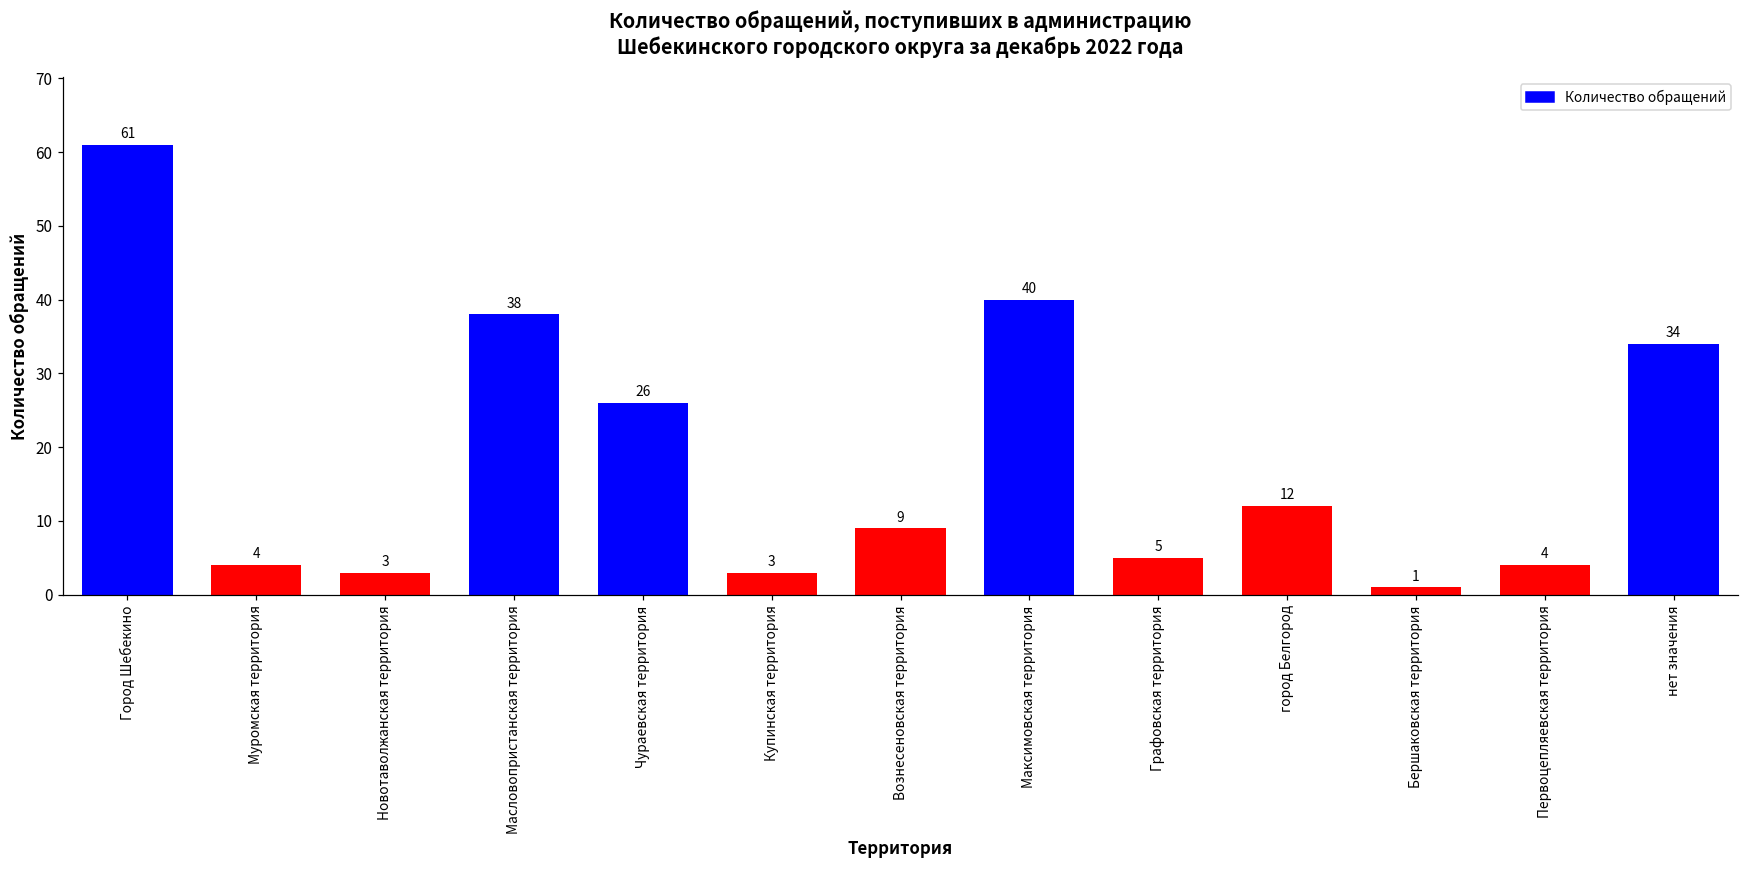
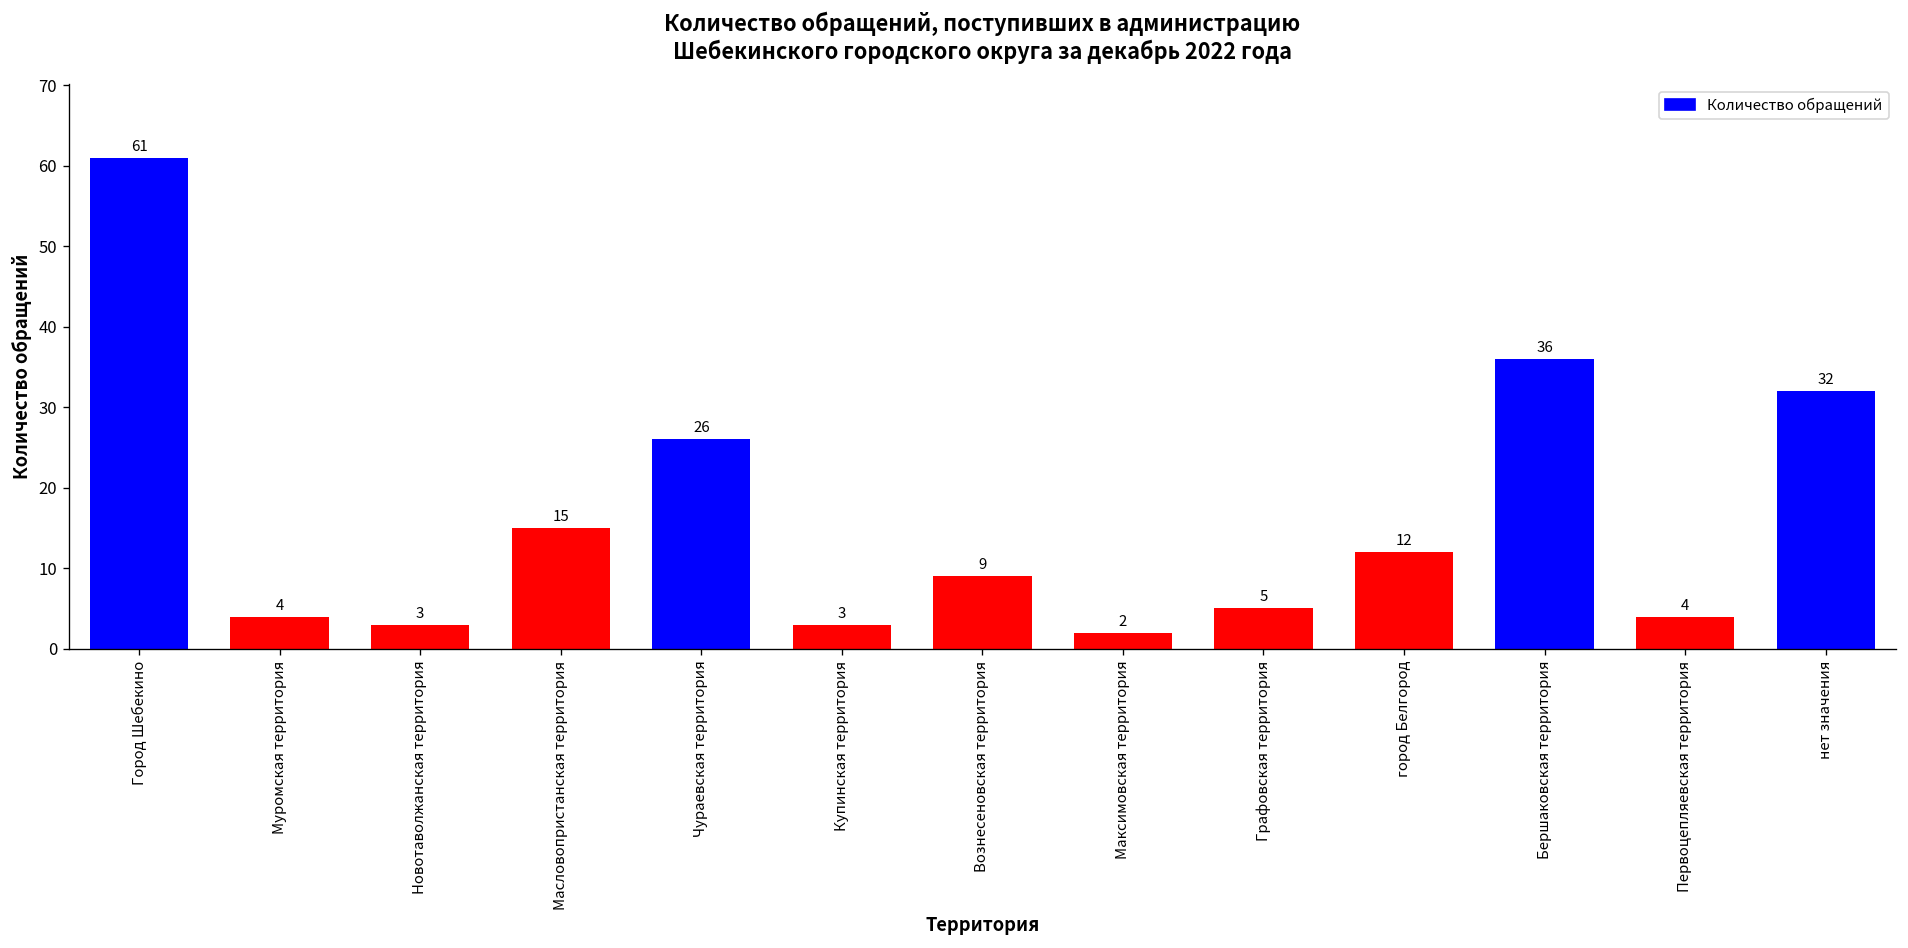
  {
    "Город Шебекино": 61,
    "Муромская территория": 4,
    "Новотаволжанская территория": 3,
-   "Масловопристанская территория": 38,
+   "Масловопристанская территория": 15,
    "Чураевская территория": 26,
    "Купинская территория": 3,
    "Вознесеновская территория": 9,
-   "Максимовская территория": 40,
+   "Максимовская территория": 2,
    "Графовская территория": 5,
    "город Белгород": 12,
-   "Бершаковская территория": 1,
+   "Бершаковская территория": 36,
    "Первоцепляевская территория": 4,
-   "нет значения": 34
+   "нет значения": 32
  }
